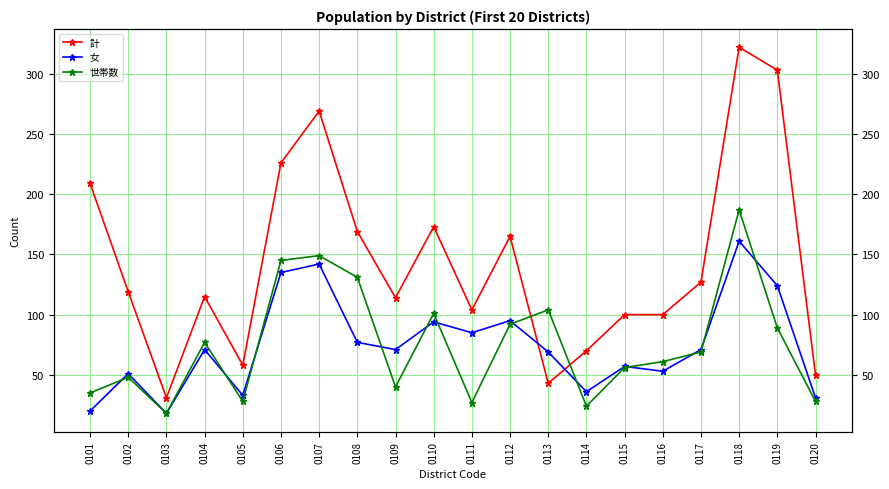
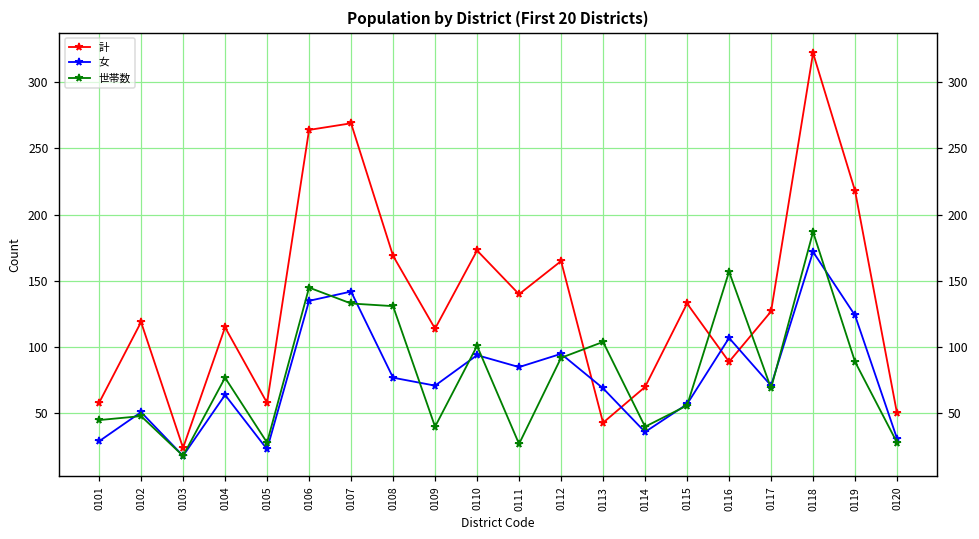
  {
    "計": {
-     "0101": 209,
+     "0101": 58,
      "0102": 119,
-     "0103": 31,
+     "0103": 24,
      "0104": 115,
      "0105": 58,
-     "0106": 226,
+     "0106": 264,
      "0107": 269,
      "0108": 169,
      "0109": 114,
      "0110": 173,
-     "0111": 104,
+     "0111": 140,
      "0112": 165,
      "0113": 43,
      "0114": 70,
-     "0115": 100,
-     "0116": 100,
+     "0115": 133,
+     "0116": 89,
      "0117": 127,
      "0118": 322,
-     "0119": 303,
+     "0119": 218,
      "0120": 50
    },
    "女": {
-     "0101": 20,
+     "0101": 29,
      "0102": 51,
-     "0104": 71,
-     "0105": 33,
+     "0104": 64,
+     "0105": 23,
      "0106": 135,
      "0107": 142,
      "0108": 77,
      "0109": 71,
      "0110": 94,
      "0111": 85,
      "0112": 95,
      "0113": 69,
      "0114": 36,
-     "0116": 53,
-     "0118": 161,
+     "0116": 107,
+     "0118": 172,
      "0119": 124,
      "0120": 31
    },
    "世帯数": {
-     "0101": 35,
+     "0101": 45,
      "0102": 48,
      "0104": 77,
      "0105": 28,
      "0106": 145,
-     "0107": 149,
+     "0107": 133,
      "0108": 131,
      "0109": 40,
      "0110": 101,
      "0111": 27,
      "0112": 92,
      "0113": 104,
-     "0114": 24,
-     "0116": 61,
+     "0114": 40,
+     "0116": 157,
      "0118": 187,
      "0119": 89,
      "0120": 28
    }
  }
